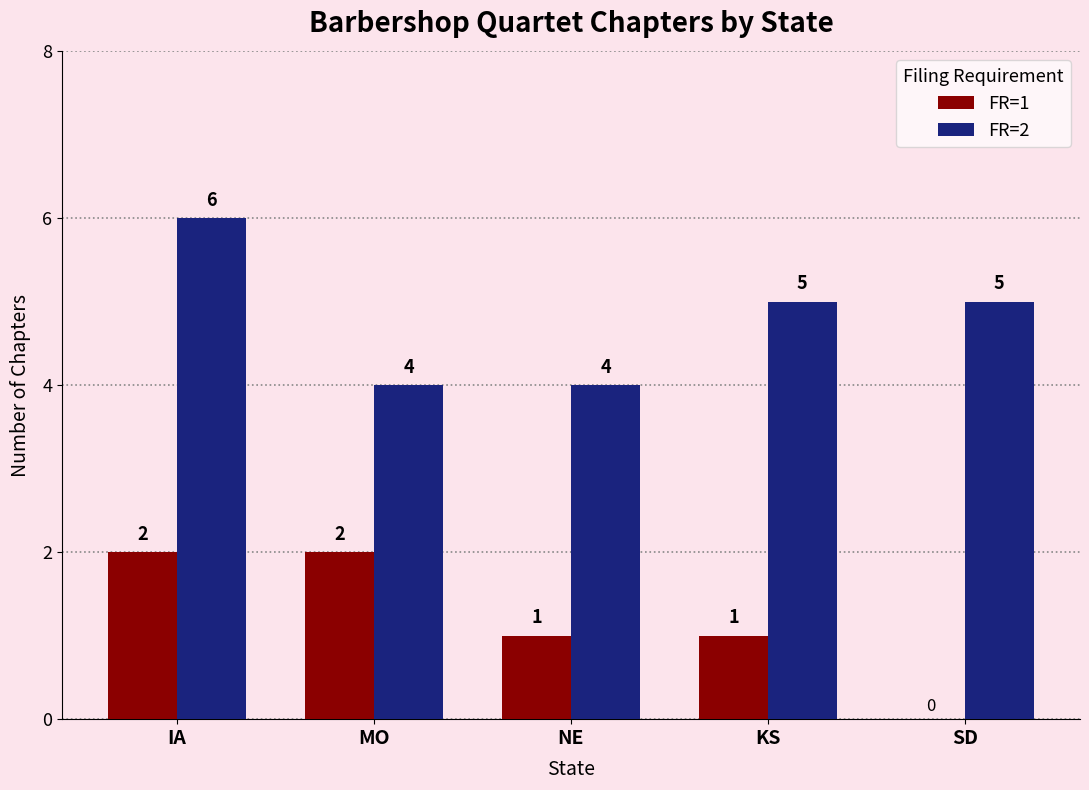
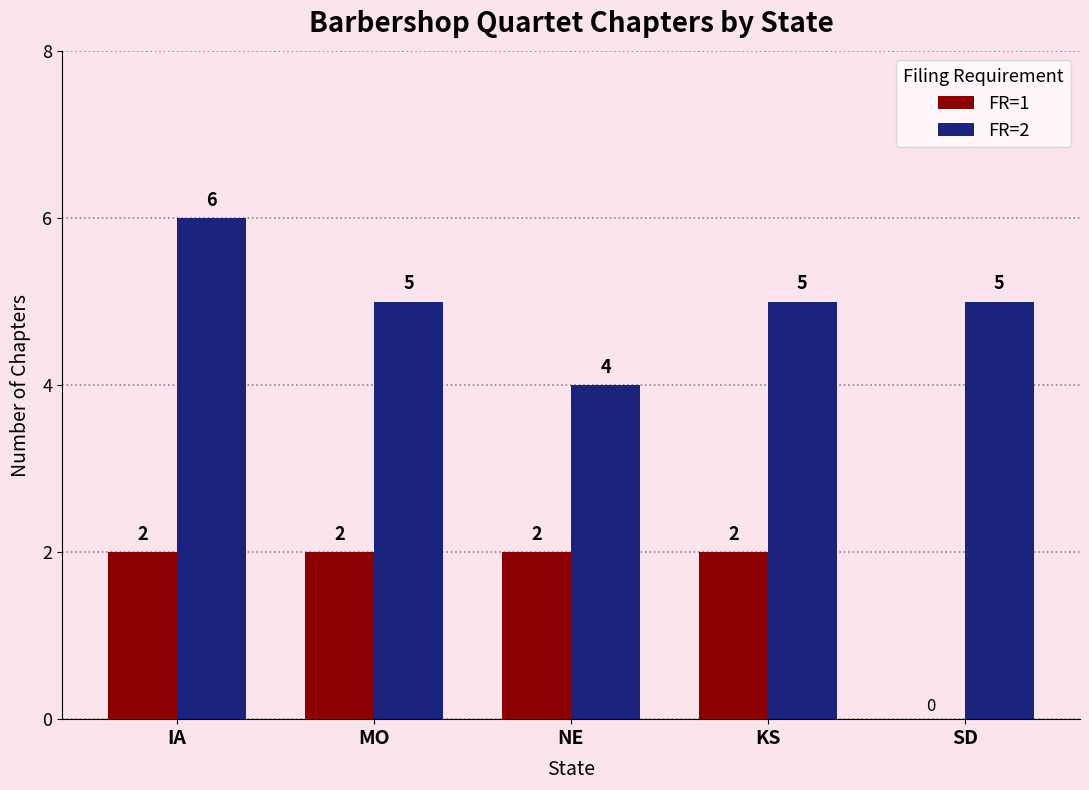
  {
    "FR=1": {
      "IA": 2,
      "MO": 2,
-     "NE": 1,
-     "KS": 1,
+     "NE": 2,
+     "KS": 2,
      "SD": 0
    },
    "FR=2": {
      "IA": 6,
-     "MO": 4,
+     "MO": 5,
      "NE": 4,
      "KS": 5,
      "SD": 5
    }
  }
